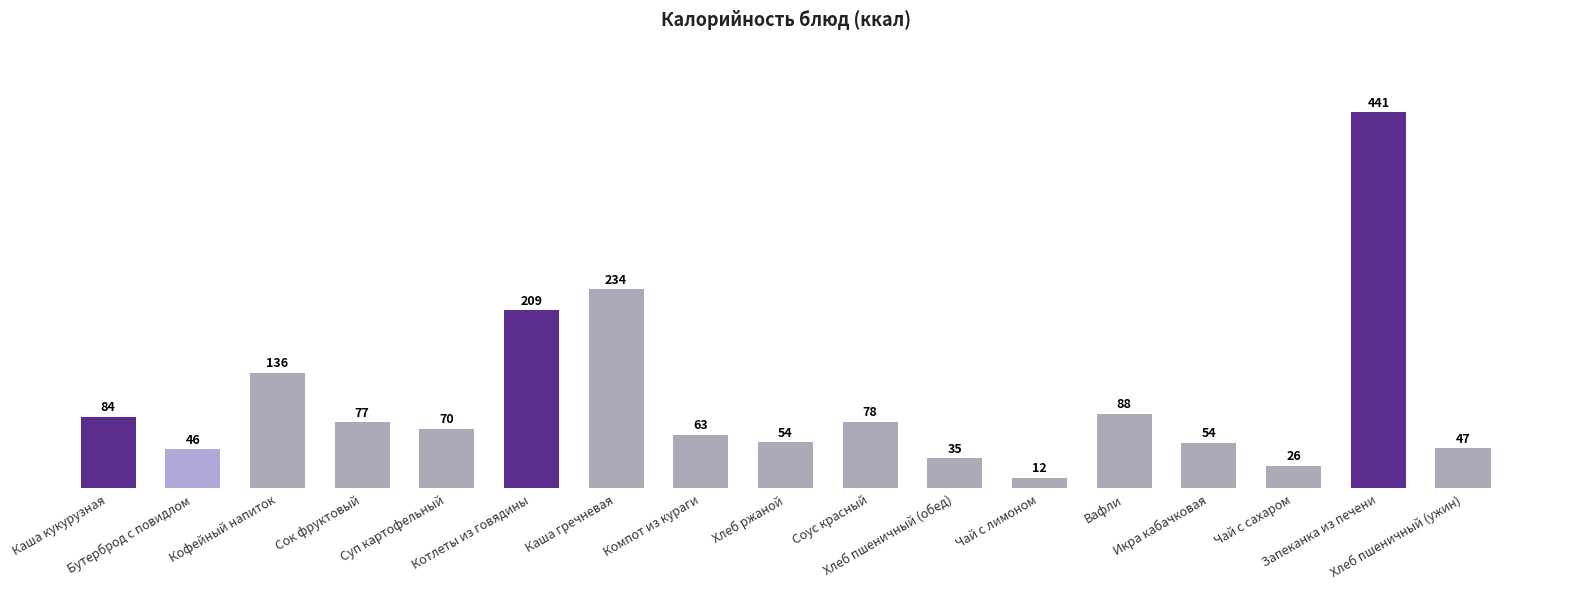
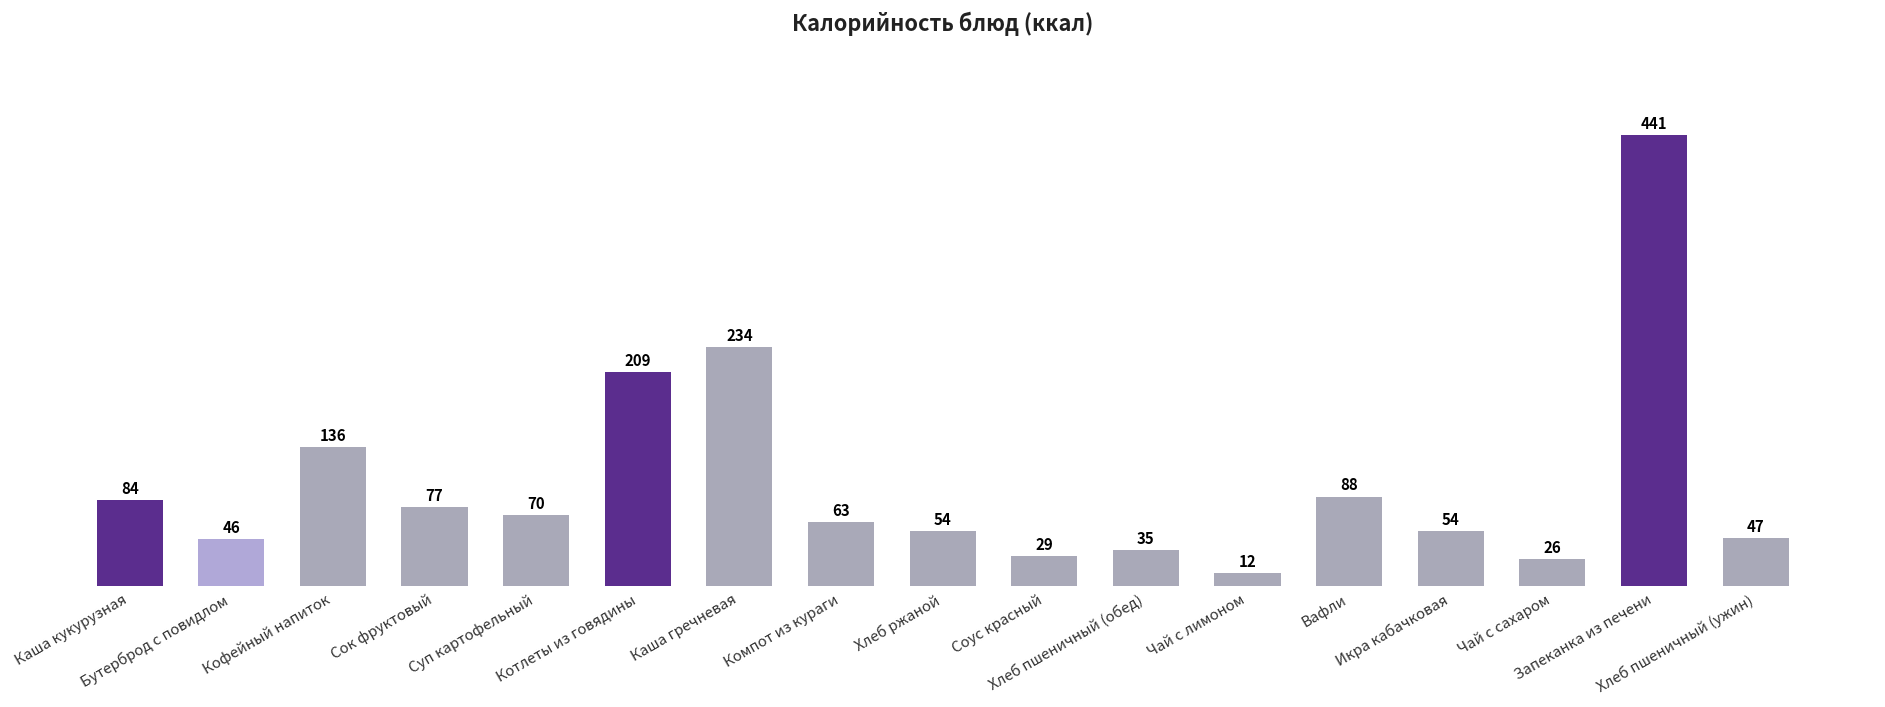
  {
    "Каша кукурузная": 84,
    "Бутерброд с повидлом": 46,
    "Кофейный напиток": 136,
    "Сок фруктовый": 77,
    "Суп картофельный": 70,
    "Котлеты из говядины": 209,
    "Каша гречневая": 234,
    "Компот из кураги": 63,
    "Хлеб ржаной": 54,
-   "Соус красный": 78,
+   "Соус красный": 29,
    "Хлеб пшеничный (обед)": 35,
    "Чай с лимоном": 12,
    "Вафли": 88,
    "Икра кабачковая": 54,
    "Чай с сахаром": 26,
    "Запеканка из печени": 441,
    "Хлеб пшеничный (ужин)": 47
  }
